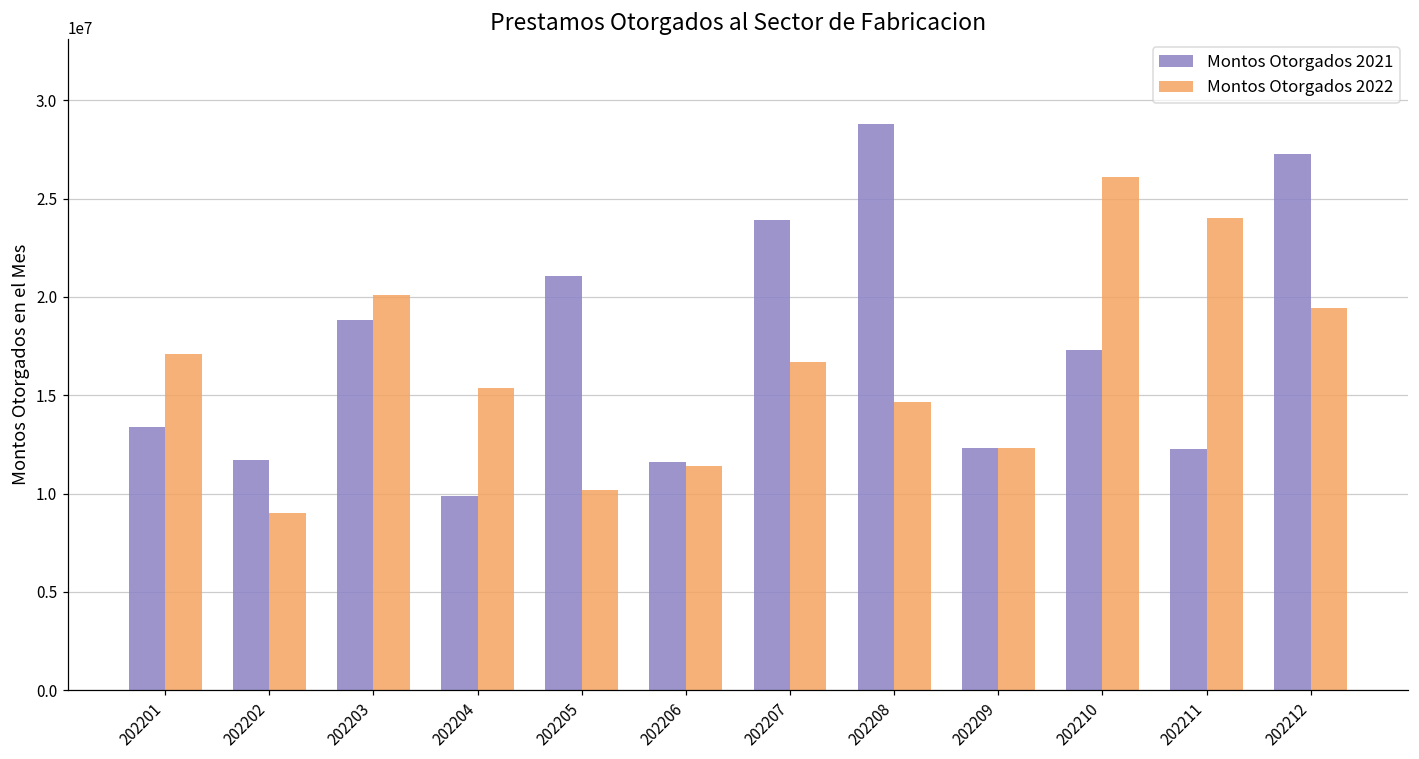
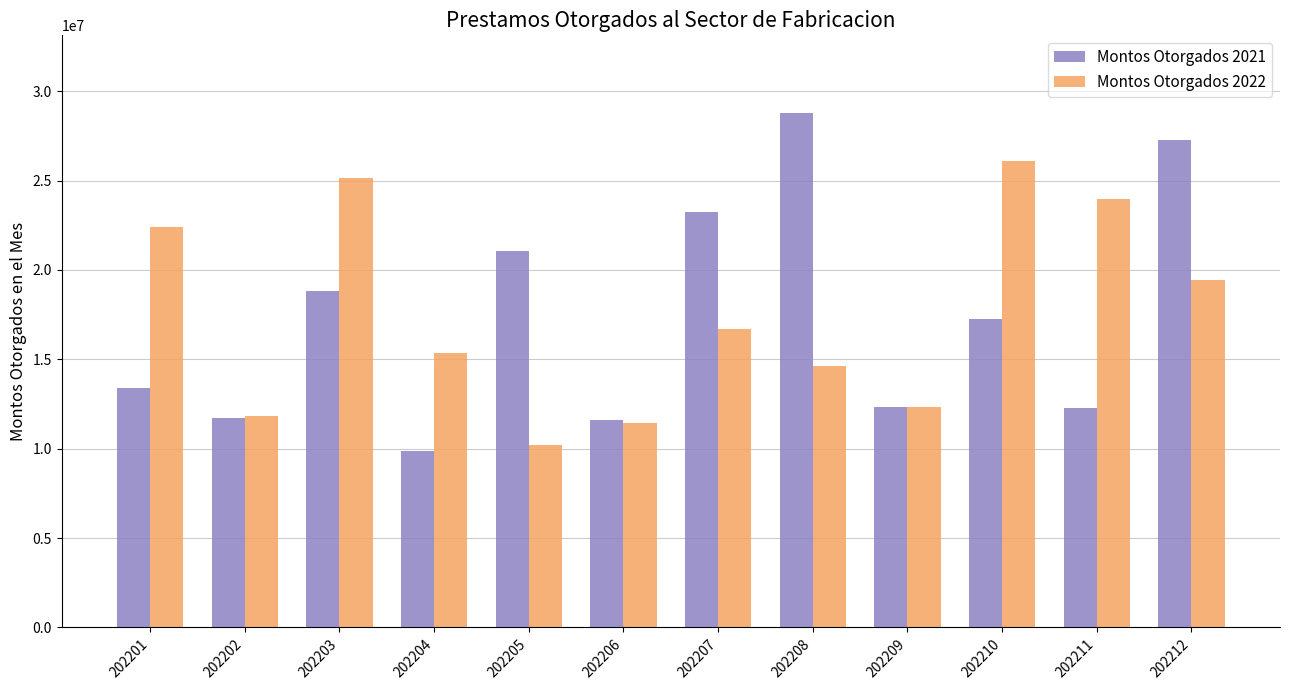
  {
    "Montos Otorgados 2021": {
      "202201": 13400000,
      "202202": 11700000,
      "202203": 18800000,
      "202204": 9900000,
      "202205": 21000000,
      "202206": 11600000,
-     "202207": 23900000,
+     "202207": 23200000,
      "202208": 28800000,
      "202209": 12300000,
      "202210": 17300000,
      "202211": 12300000,
      "202212": 27300000
    },
    "Montos Otorgados 2022": {
-     "202201": 17100000,
-     "202202": 9000000,
-     "202203": 20100000,
+     "202201": 22400000,
+     "202202": 11900000,
+     "202203": 25100000,
      "202204": 15400000,
      "202205": 10200000,
      "202206": 11400000,
      "202207": 16700000,
      "202208": 14600000,
      "202209": 12300000,
      "202210": 26100000,
      "202211": 24000000,
      "202212": 19400000
    }
  }
